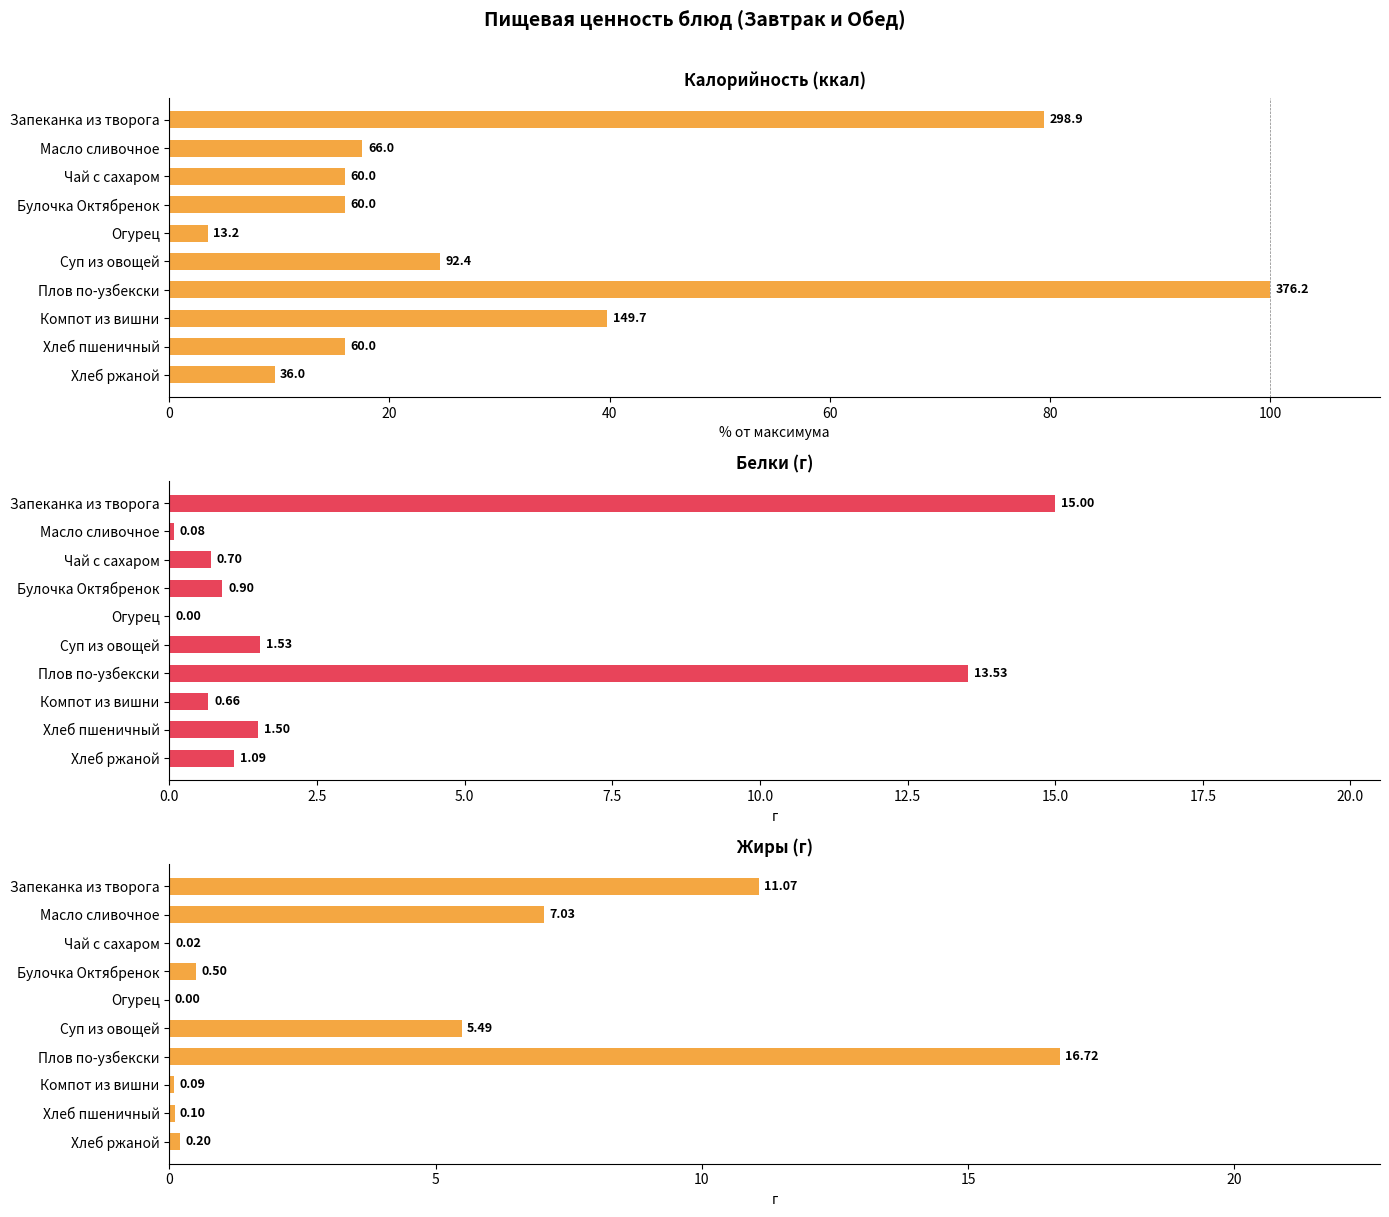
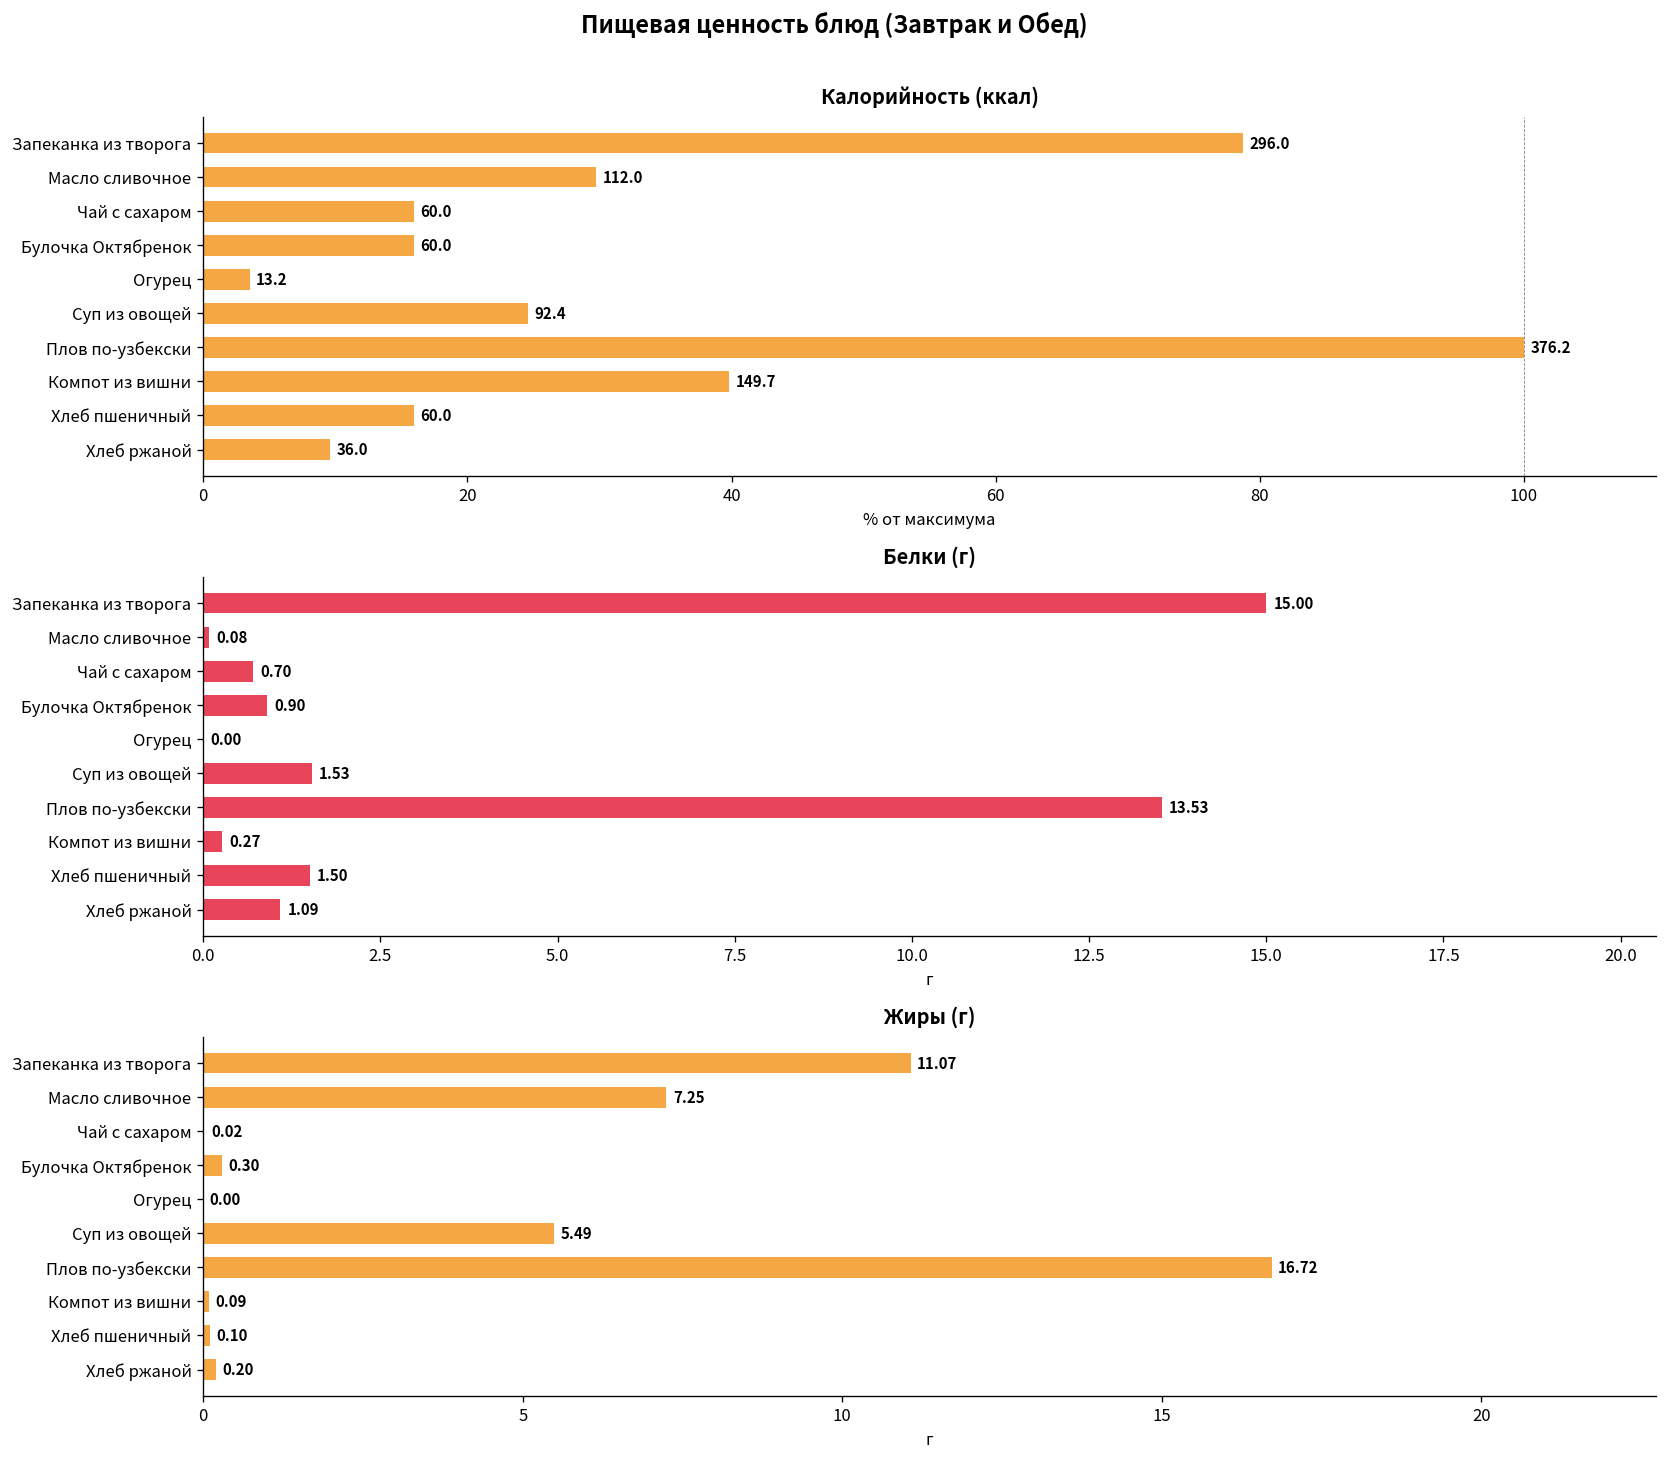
  {
    "Калорийность (ккал)": {
-     "Запеканка из творога": 298.9,
-     "Масло сливочное": 66.0
+     "Запеканка из творога": 296.0,
+     "Масло сливочное": 112.0
    },
    "Белки (г)": {
      "Запеканка из творога": 15.00,
      "Масло сливочное": 0.08,
      "Чай с сахаром": 0.70,
      "Булочка Октябренок": 0.90,
      "Огурец": 0.00,
      "Суп из овощей": 1.53,
      "Плов по-узбекски": 13.53,
-     "Компот из вишни": 0.66,
+     "Компот из вишни": 0.27,
      "Хлеб пшеничный": 1.50,
      "Хлеб ржаной": 1.09
    },
    "Жиры (г)": {
      "Запеканка из творога": 11.07,
-     "Масло сливочное": 7.03,
+     "Масло сливочное": 7.25,
      "Чай с сахаром": 0.02,
-     "Булочка Октябренок": 0.50,
+     "Булочка Октябренок": 0.30,
      "Огурец": 0.00,
      "Суп из овощей": 5.49,
      "Плов по-узбекски": 16.72,
      "Компот из вишни": 0.09,
      "Хлеб пшеничный": 0.10,
      "Хлеб ржаной": 0.20
    }
  }
